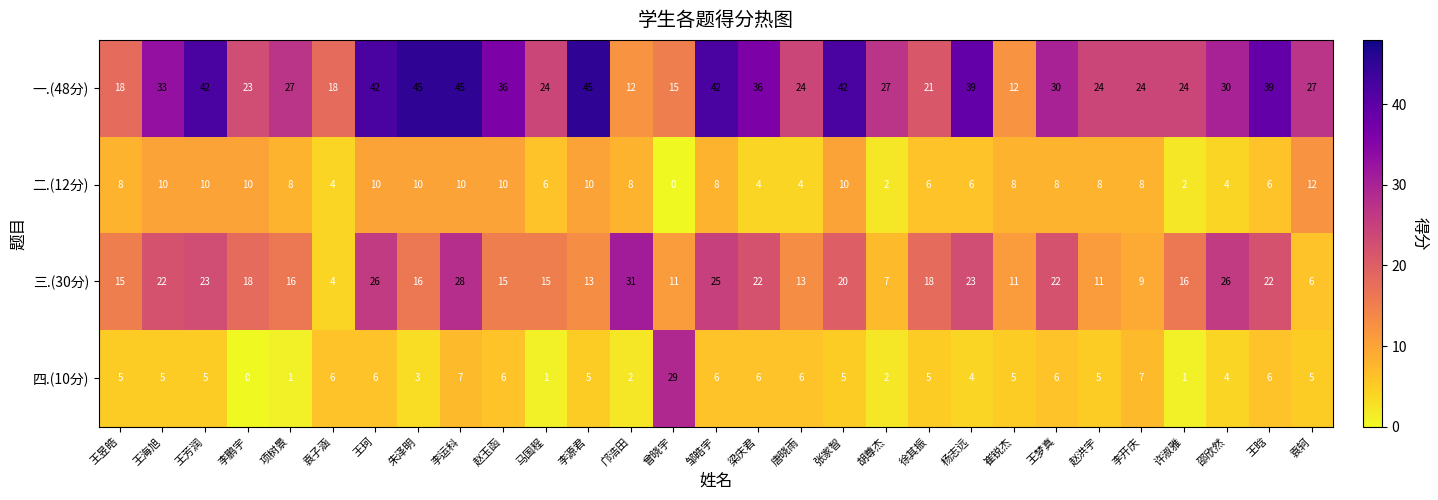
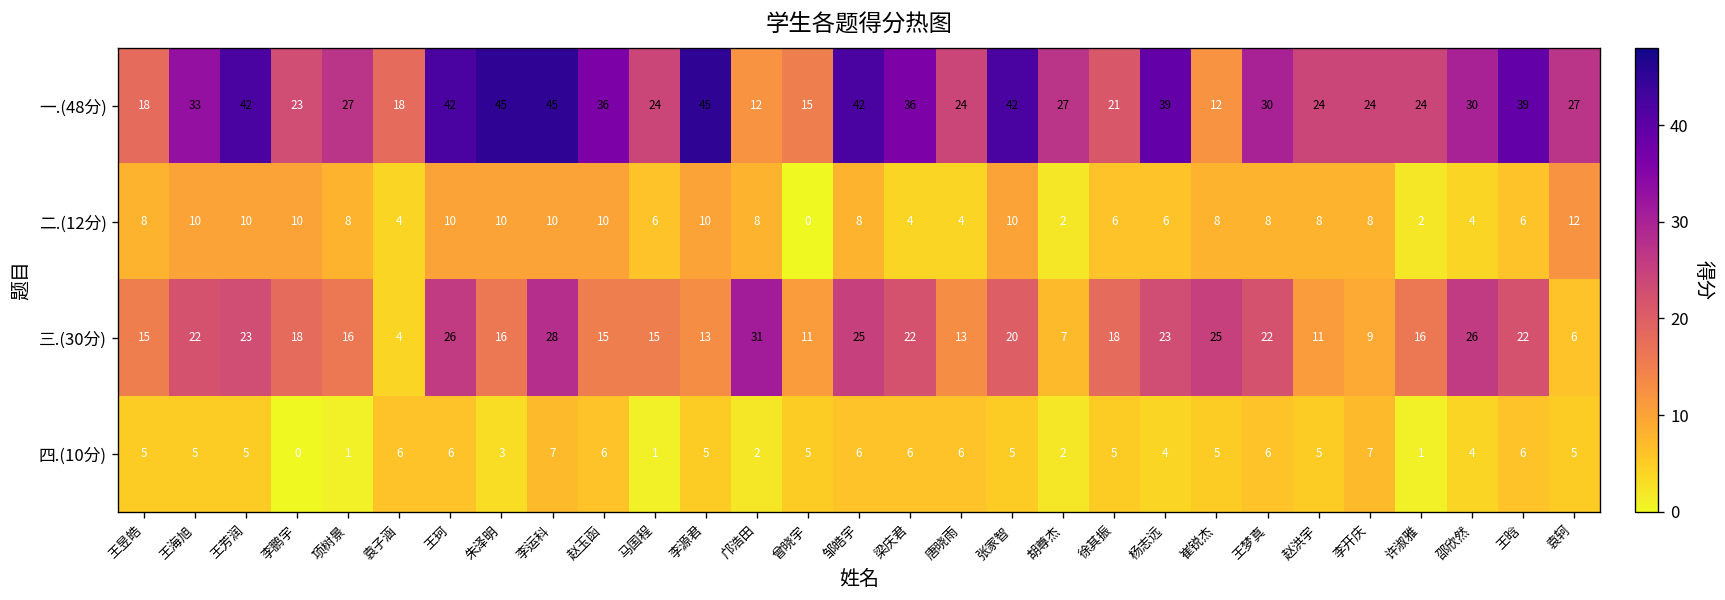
  {
    "一.(48分)": {
      "王昱皓": 18,
      "王海旭": 33,
      "王芳润": 42,
      "李鹏宇": 23,
      "项树景": 27,
      "袁子涵": 18,
      "王珂": 42,
      "朱泽明": 45,
      "李运科": 45,
      "赵玉函": 36,
      "马国程": 24,
      "李源君": 45,
      "邝浩田": 12,
      "曾晓宇": 15,
      "邹皓宇": 42,
      "梁庆君": 36,
      "唐晓雨": 24,
      "张家智": 42,
      "胡尊杰": 27,
      "徐其振": 21,
      "杨志远": 39,
      "崔锐杰": 12,
      "王梦真": 30,
      "赵洪宇": 24,
      "李开庆": 24,
      "许淑雅": 24,
      "邵欣然": 30,
      "王晗": 39,
      "袁轲": 27
    },
    "二.(12分)": {
      "王昱皓": 8,
      "王海旭": 10,
      "王芳润": 10,
      "李鹏宇": 10,
      "项树景": 8,
      "袁子涵": 4,
      "王珂": 10,
      "朱泽明": 10,
      "李运科": 10,
      "赵玉函": 10,
      "马国程": 6,
      "李源君": 10,
      "邝浩田": 8,
      "曾晓宇": 0,
      "邹皓宇": 8,
      "梁庆君": 4,
      "唐晓雨": 4,
      "张家智": 10,
      "胡尊杰": 2,
      "徐其振": 6,
      "杨志远": 6,
      "崔锐杰": 8,
      "王梦真": 8,
      "赵洪宇": 8,
      "李开庆": 8,
      "许淑雅": 2,
      "邵欣然": 4,
      "王晗": 6,
      "袁轲": 12
    },
    "三.(30分)": {
      "王昱皓": 15,
      "王海旭": 22,
      "王芳润": 23,
      "李鹏宇": 18,
      "项树景": 16,
      "袁子涵": 4,
      "王珂": 26,
      "朱泽明": 16,
      "李运科": 28,
      "赵玉函": 15,
      "马国程": 15,
      "李源君": 13,
      "邝浩田": 31,
      "曾晓宇": 11,
      "邹皓宇": 25,
      "梁庆君": 22,
      "唐晓雨": 13,
      "张家智": 20,
      "胡尊杰": 7,
      "徐其振": 18,
      "杨志远": 23,
-     "崔锐杰": 11,
+     "崔锐杰": 25,
      "王梦真": 22,
      "赵洪宇": 11,
      "李开庆": 9,
      "许淑雅": 16,
      "邵欣然": 26,
      "王晗": 22,
      "袁轲": 6
    },
    "四.(10分)": {
      "王昱皓": 5,
      "王海旭": 5,
      "王芳润": 5,
      "李鹏宇": 0,
      "项树景": 1,
      "袁子涵": 6,
      "王珂": 6,
      "朱泽明": 3,
      "李运科": 7,
      "赵玉函": 6,
      "马国程": 1,
      "李源君": 5,
      "邝浩田": 2,
-     "曾晓宇": 29,
+     "曾晓宇": 5,
      "邹皓宇": 6,
      "梁庆君": 6,
      "唐晓雨": 6,
      "张家智": 5,
      "胡尊杰": 2,
      "徐其振": 5,
      "杨志远": 4,
      "崔锐杰": 5,
      "王梦真": 6,
      "赵洪宇": 5,
      "李开庆": 7,
      "许淑雅": 1,
      "邵欣然": 4,
      "王晗": 6,
      "袁轲": 5
    }
  }
